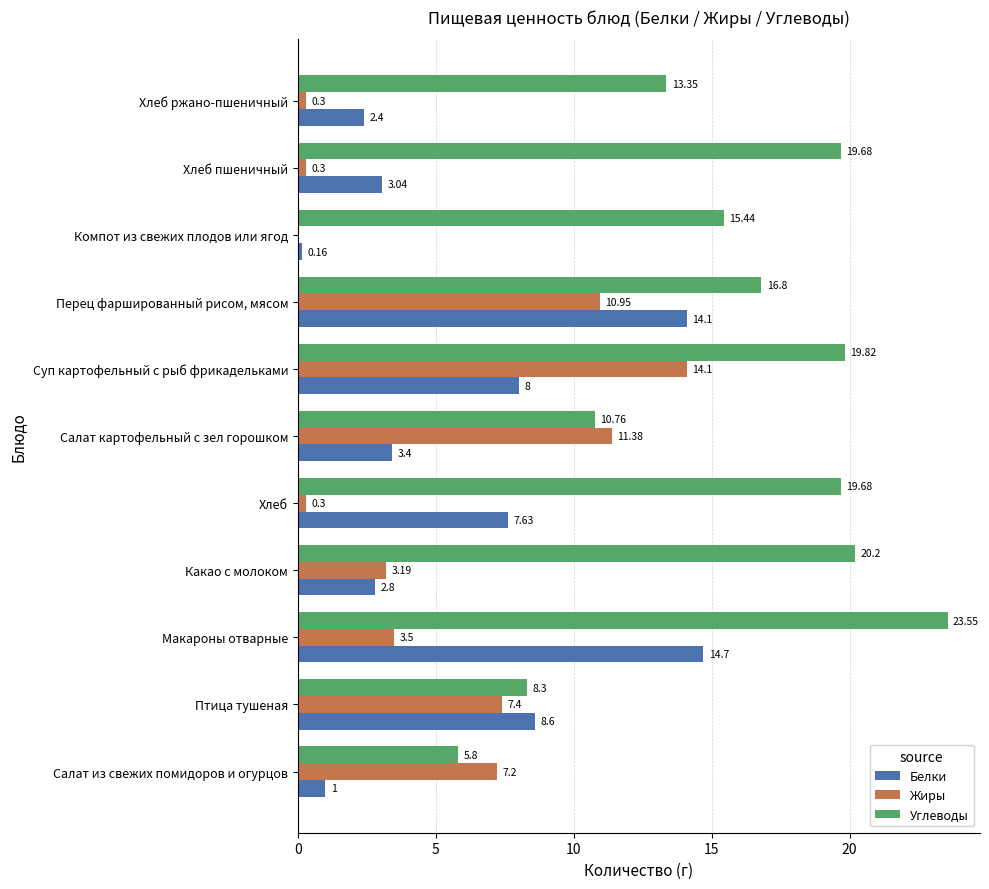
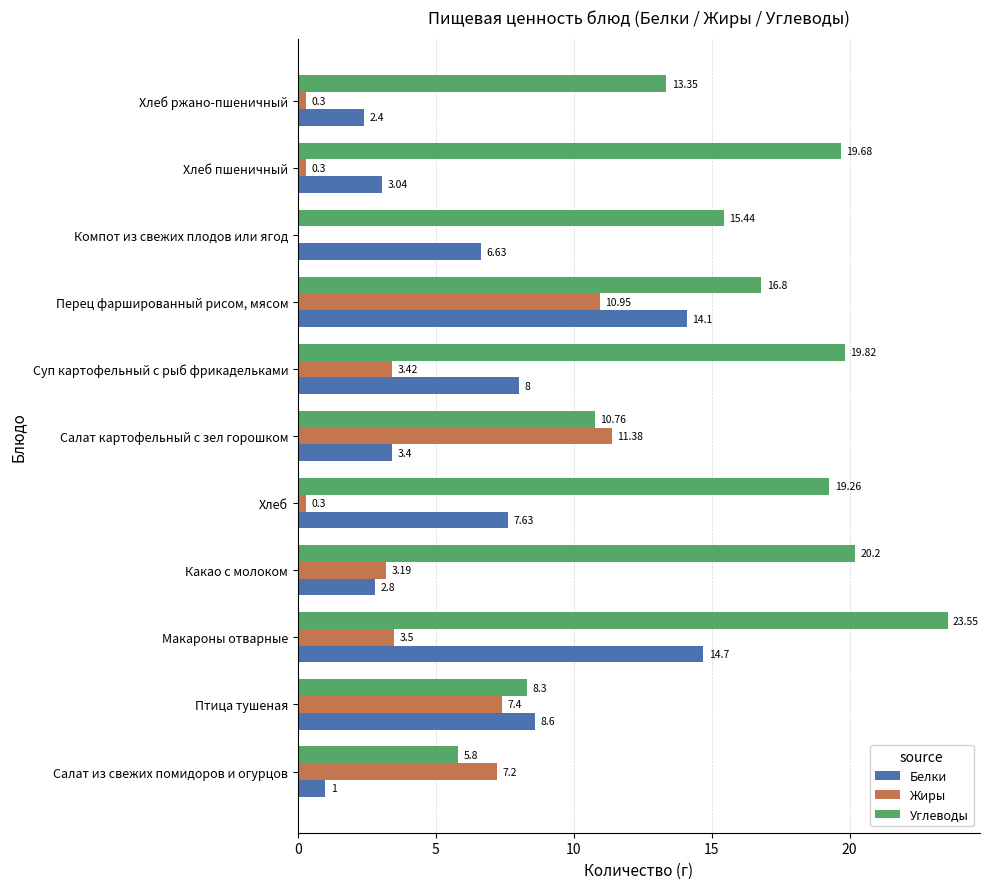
  {
    "Белки": {
      "Хлеб ржано-пшеничный": 2.4,
      "Хлеб пшеничный": 3.04,
-     "Компот из свежих плодов или ягод": 0.16,
+     "Компот из свежих плодов или ягод": 6.63,
      "Перец фаршированный рисом, мясом": 14.1,
      "Суп картофельный с рыб фрикадельками": 8,
      "Салат картофельный с зел горошком": 3.4,
      "Хлеб": 7.63,
      "Какао с молоком": 2.8,
      "Макароны отварные": 14.7,
      "Птица тушеная": 8.6,
      "Салат из свежих помидоров и огурцов": 1
    },
    "Жиры": {
      "Хлеб ржано-пшеничный": 0.3,
      "Хлеб пшеничный": 0.3,
      "Перец фаршированный рисом, мясом": 10.95,
-     "Суп картофельный с рыб фрикадельками": 14.1,
+     "Суп картофельный с рыб фрикадельками": 3.42,
      "Салат картофельный с зел горошком": 11.38,
      "Хлеб": 0.3,
      "Какао с молоком": 3.19,
      "Макароны отварные": 3.5,
      "Птица тушеная": 7.4,
      "Салат из свежих помидоров и огурцов": 7.2
    },
    "Углеводы": {
      "Хлеб ржано-пшеничный": 13.35,
      "Хлеб пшеничный": 19.68,
      "Компот из свежих плодов или ягод": 15.44,
      "Перец фаршированный рисом, мясом": 16.8,
      "Суп картофельный с рыб фрикадельками": 19.82,
      "Салат картофельный с зел горошком": 10.76,
-     "Хлеб": 19.68,
+     "Хлеб": 19.26,
      "Какао с молоком": 20.2,
      "Макароны отварные": 23.55,
      "Птица тушеная": 8.3,
      "Салат из свежих помидоров и огурцов": 5.8
    }
  }
